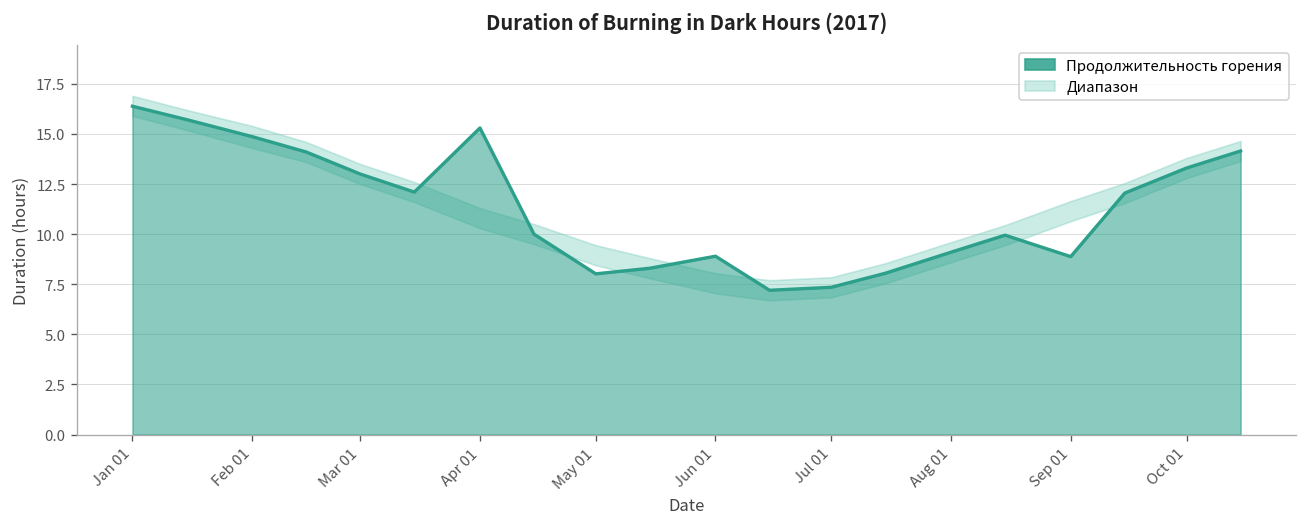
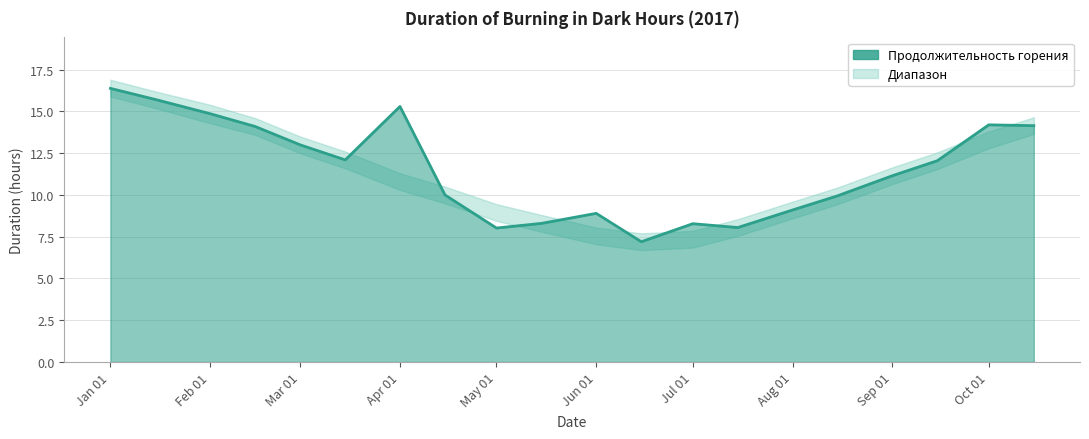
  {
    "Продолжительность горения": {
      "Jan 01": 16.4,
      "Feb 01": 14.9,
      "Mar 01": 13.0,
      "Apr 01": 15.3,
      "May 01": 8.0,
      "Jun 01": 8.9,
-     "Jul 01": 7.4,
+     "Jul 01": 8.3,
      "Aug 01": 9.1,
-     "Sep 01": 8.9,
-     "Oct 01": 13.3
+     "Sep 01": 11.2,
+     "Oct 01": 14.2
    }
  }
